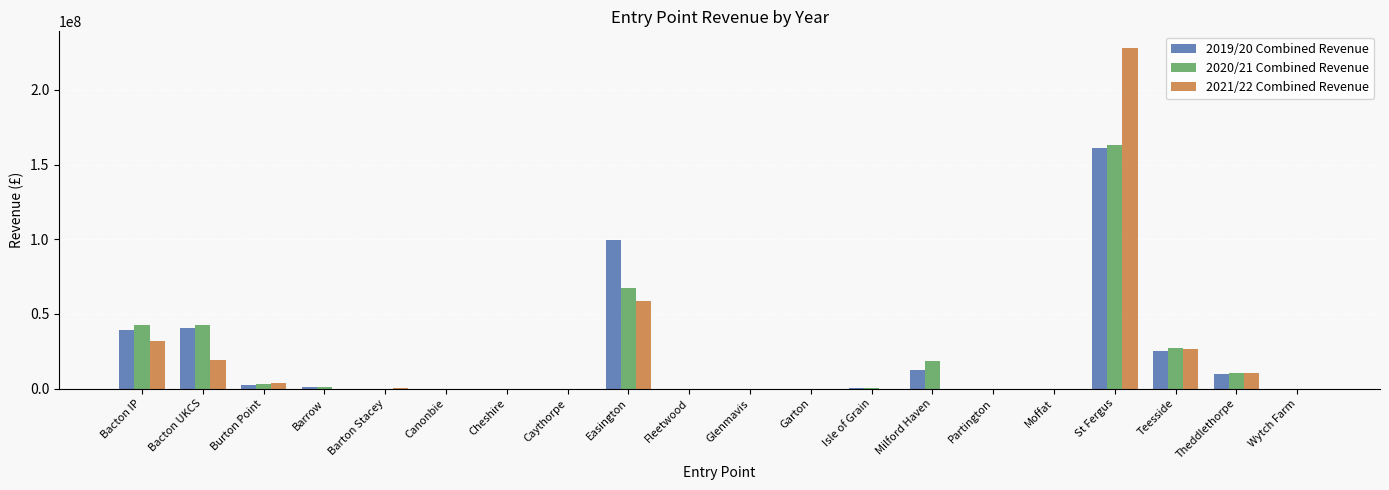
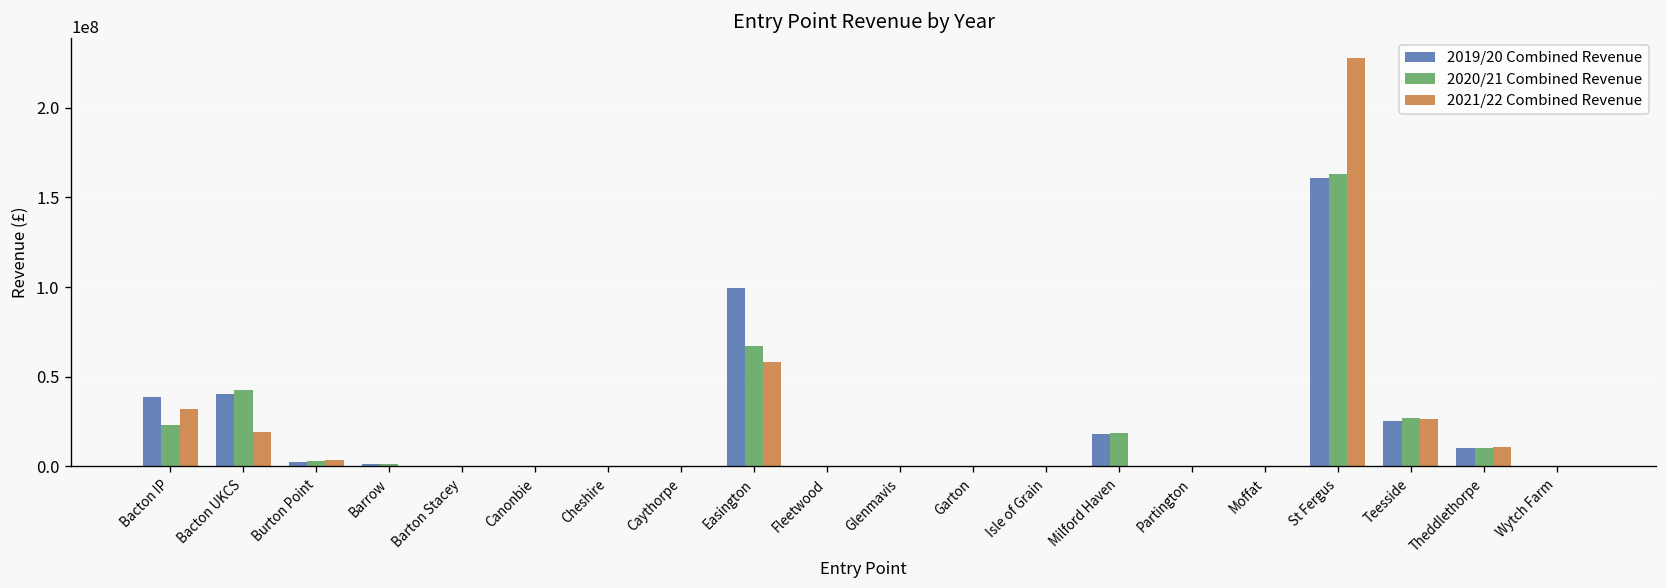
  {
    "2019/20 Combined Revenue": {
      "Bacton IP": 39000000,
      "Bacton UKCS": 40000000,
      "Burton Point": 3000000,
      "Barton Stacey": 0,
      "Canonbie": 0,
      "Cheshire": 0,
      "Caythorpe": 0,
      "Easington": 100000000,
      "Fleetwood": 0,
      "Glenmavis": 0,
      "Garton": 0,
-     "Milford Haven": 12000000,
+     "Milford Haven": 18000000,
      "Partington": 0,
      "Moffat": 0,
      "St Fergus": 161000000,
      "Teesside": 25000000,
      "Theddlethorpe": 10000000
    },
    "2020/21 Combined Revenue": {
-     "Bacton IP": 43000000,
+     "Bacton IP": 23000000,
      "Bacton UKCS": 43000000,
      "Burton Point": 3000000,
      "Barton Stacey": 0,
      "Canonbie": 0,
      "Cheshire": 0,
      "Caythorpe": 0,
      "Easington": 67000000,
      "Fleetwood": 0,
      "Glenmavis": 0,
      "Garton": 0,
      "Milford Haven": 18000000,
      "Partington": 0,
      "Moffat": 0,
      "St Fergus": 163000000,
      "Teesside": 27000000,
      "Theddlethorpe": 10000000
    },
    "2021/22 Combined Revenue": {
      "Bacton IP": 32000000,
      "Bacton UKCS": 19000000,
      "Burton Point": 3000000,
      "Canonbie": 0,
      "Cheshire": 0,
      "Caythorpe": 0,
      "Easington": 58000000,
      "Fleetwood": 0,
      "Glenmavis": 0,
      "Garton": 0,
      "Partington": 0,
      "Moffat": 0,
      "St Fergus": 228000000,
      "Teesside": 26000000,
      "Theddlethorpe": 11000000
    }
  }
